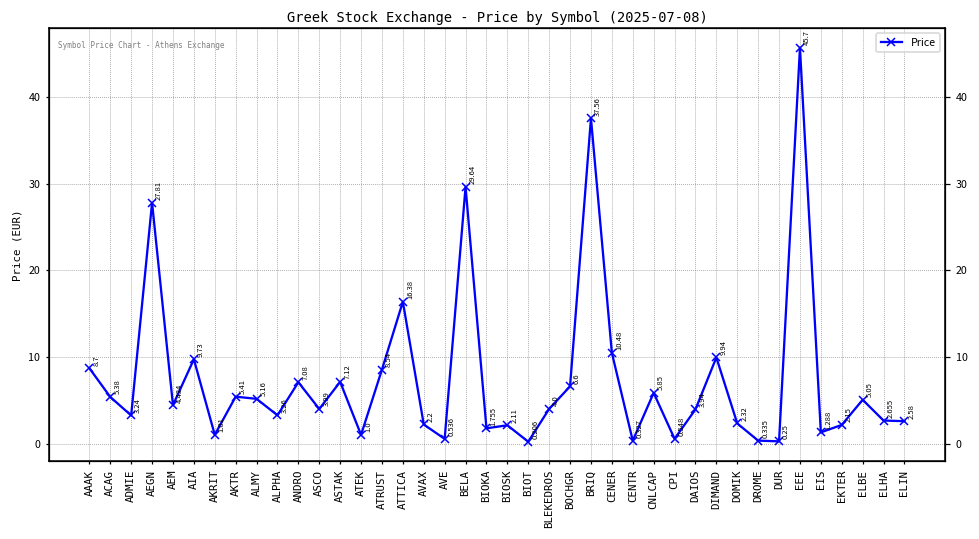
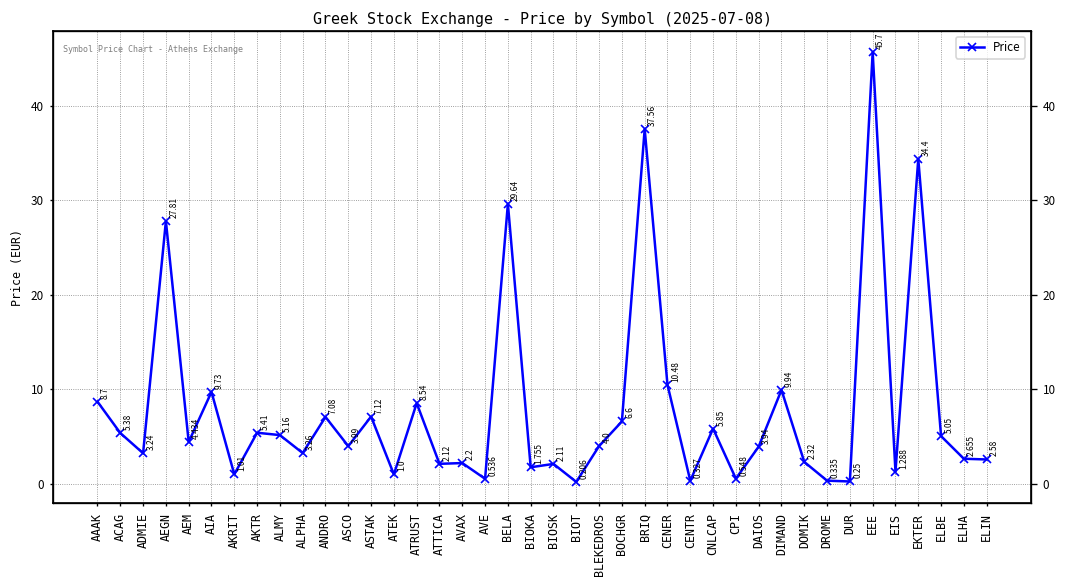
  {
    "AAAK": 8.7,
    "ACAG": 5.38,
    "ADMIE": 3.24,
    "AEGN": 27.81,
    "AEM": 4.434,
    "AIA": 9.73,
    "AKRIT": 1.01,
    "AKTR": 5.41,
    "ALMY": 5.16,
    "ALPHA": 3.26,
    "ANDRO": 7.08,
    "ASCO": 3.99,
    "ASTAK": 7.12,
    "ATEK": 1.0,
    "ATRUST": 8.54,
-   "ATTICA": 16.38,
+   "ATTICA": 2.12,
    "AVAX": 2.2,
    "AVE": 0.536,
    "BELA": 29.64,
    "BIOKA": 1.755,
    "BIOSK": 2.11,
    "BIOT": 0.206,
    "BLEKEDROS": 4.0,
    "BOCHGR": 6.6,
    "BRIQ": 37.56,
    "CENER": 10.48,
    "CENTR": 0.327,
    "CNLCAP": 5.85,
    "CPI": 0.548,
    "DAIOS": 3.94,
    "DIMAND": 9.94,
    "DOMIK": 2.32,
    "DROME": 0.335,
    "DUR": 0.25,
    "EEE": 45.7,
    "EIS": 1.288,
-   "EKTER": 2.15,
+   "EKTER": 34.4,
    "ELBE": 5.05,
    "ELHA": 2.655,
    "ELIN": 2.58
  }
